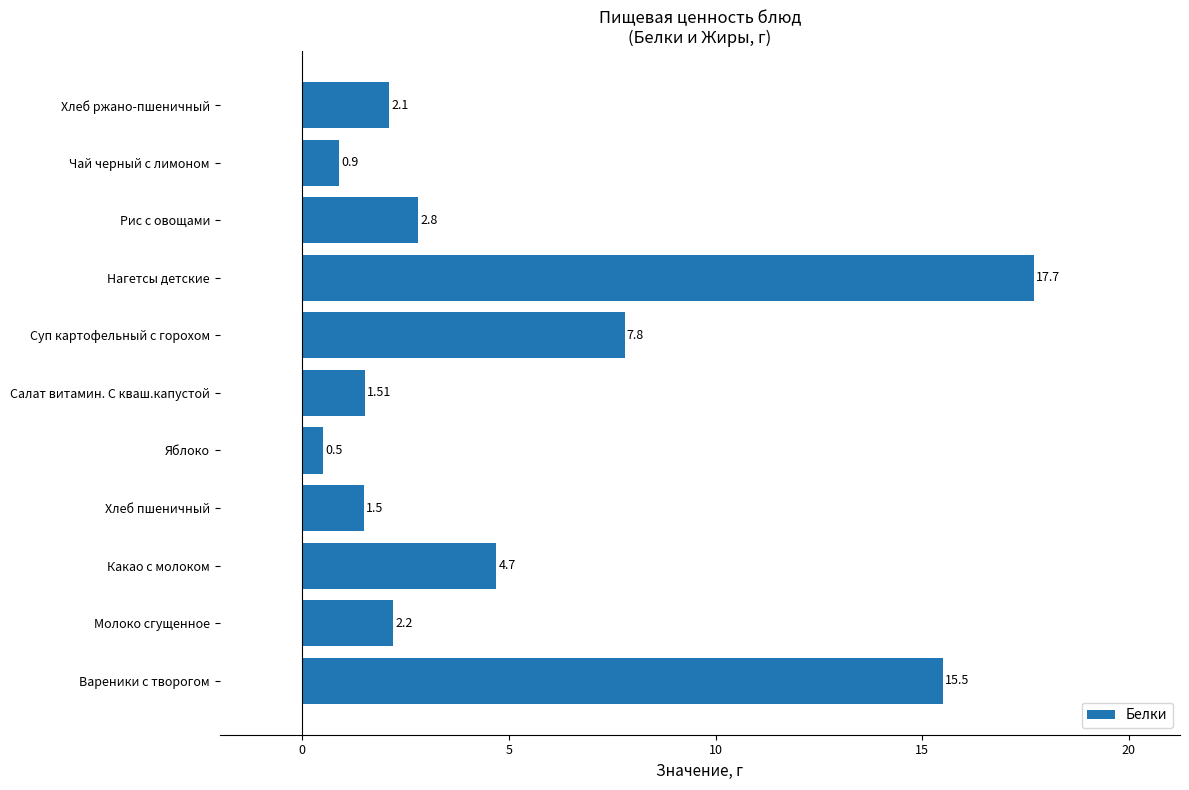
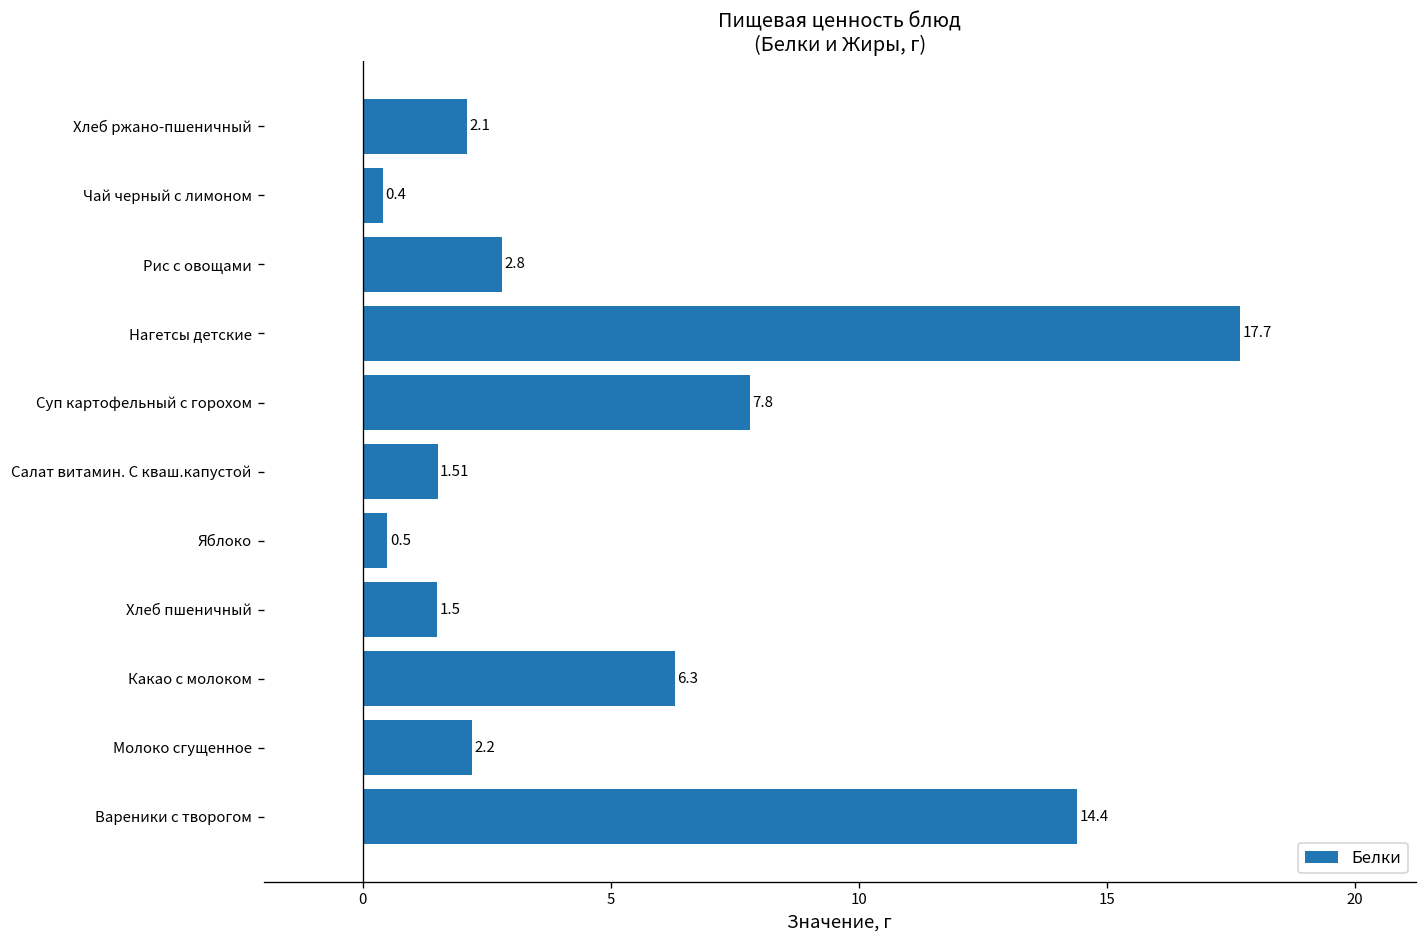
  {
    "Хлеб ржано-пшеничный": 2.1,
-   "Чай черный с лимоном": 0.9,
+   "Чай черный с лимоном": 0.4,
    "Рис с овощами": 2.8,
    "Нагетсы детские": 17.7,
    "Суп картофельный с горохом": 7.8,
    "Салат витамин. С кваш.капустой": 1.51,
    "Яблоко": 0.5,
    "Хлеб пшеничный": 1.5,
-   "Какао с молоком": 4.7,
+   "Какао с молоком": 6.3,
    "Молоко сгущенное": 2.2,
-   "Вареники с творогом": 15.5
+   "Вареники с творогом": 14.4
  }
